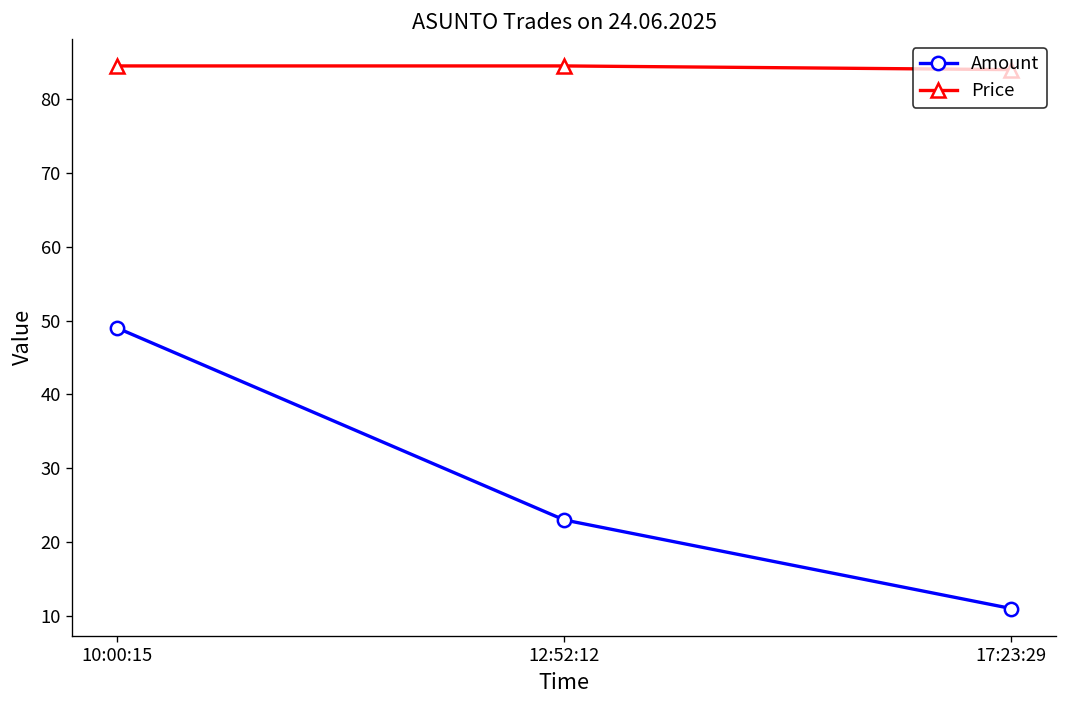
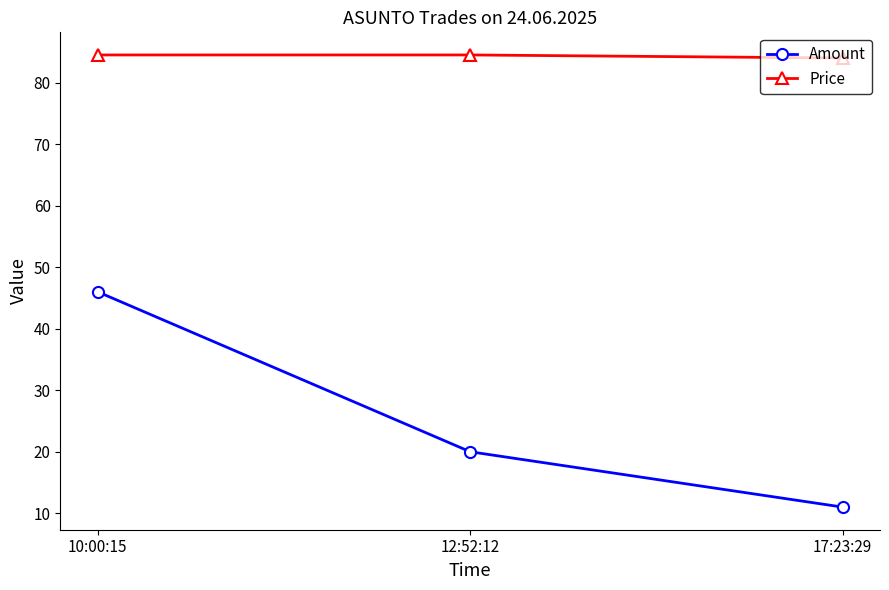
  {
    "Amount": {
-     "10:00:15": 49,
-     "12:52:12": 23,
+     "10:00:15": 46,
+     "12:52:12": 20,
      "17:23:29": 11
    },
    "Price": {
      "10:00:15": 85,
      "12:52:12": 85
    }
  }
